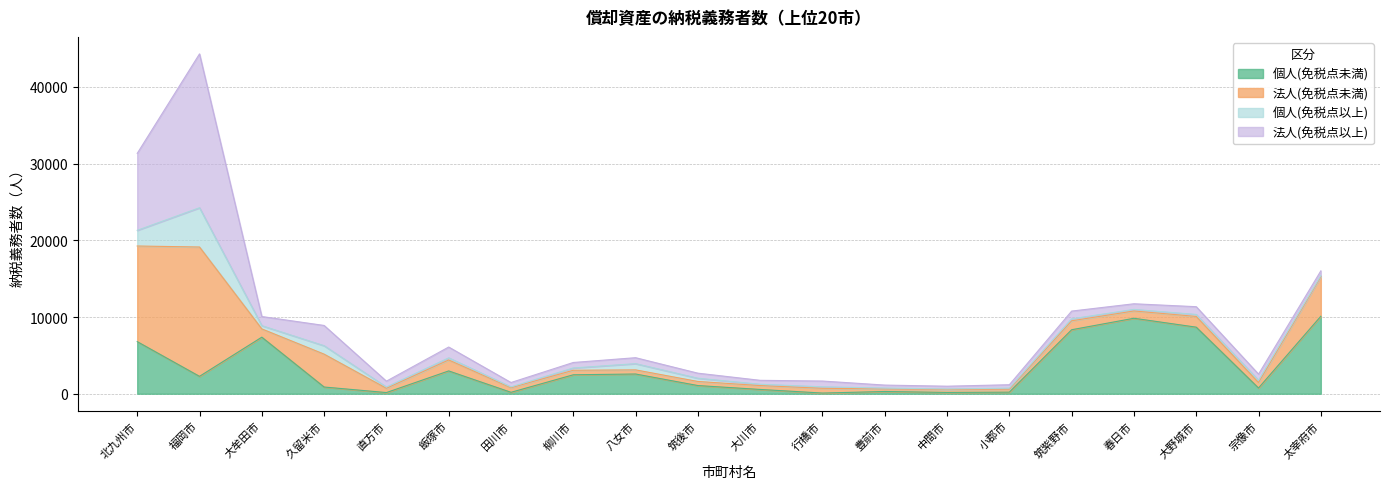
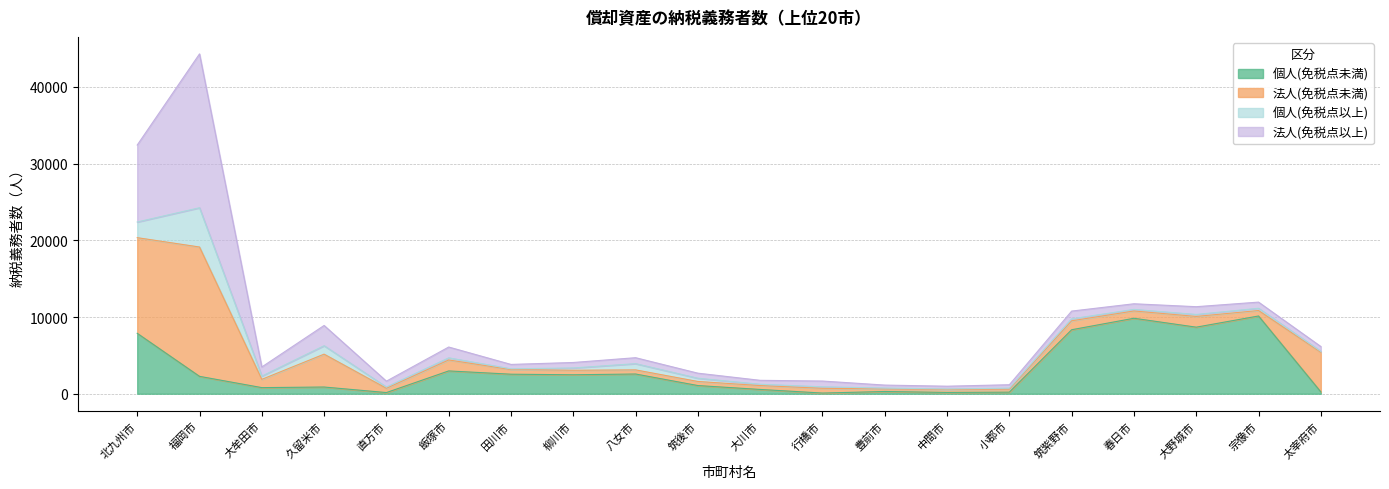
  {
    "個人(免税点未満)": {
-     "北九州市": 7000,
+     "北九州市": 8000,
      "福岡市": 2000,
-     "大牟田市": 7000,
+     "大牟田市": 1000,
      "久留米市": 1000,
      "直方市": 0,
      "飯塚市": 3000,
-     "田川市": 0,
+     "田川市": 3000,
      "柳川市": 2000,
      "八女市": 3000,
      "筑後市": 1000,
      "大川市": 1000,
      "行橋市": 0,
      "豊前市": 0,
      "中間市": 0,
      "小郡市": 0,
      "筑紫野市": 8000,
      "春日市": 10000,
      "大野城市": 9000,
-     "宗像市": 1000,
-     "太宰府市": 10000
+     "宗像市": 10000,
+     "太宰府市": 0
    },
    "法人(免税点未満)": {
      "北九州市": 12000,
      "福岡市": 17000,
      "大牟田市": 1000,
      "久留米市": 4000,
      "八女市": 1000,
      "筑後市": 1000
    }
  }
